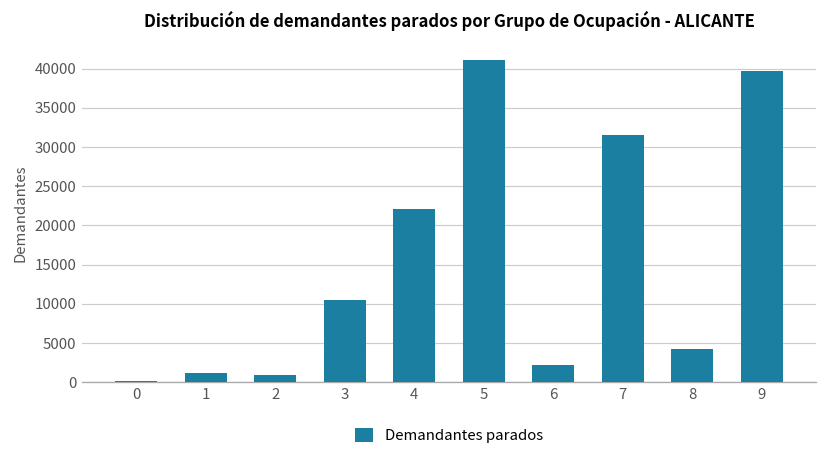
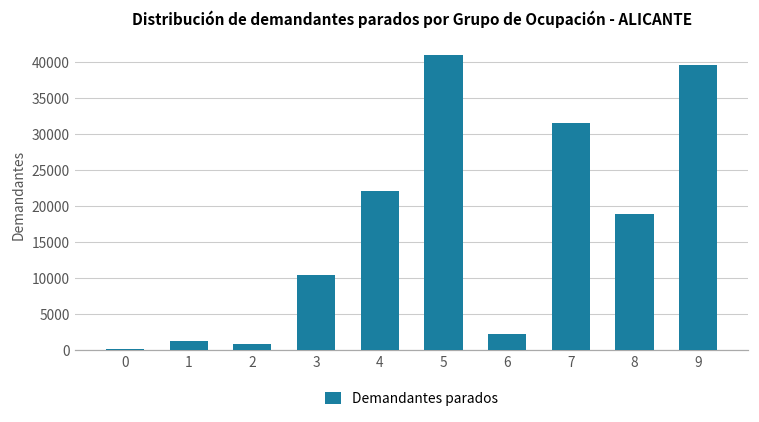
  {
    "1": 1000,
    "2": 1000,
    "3": 10000,
    "4": 22000,
    "5": 41000,
    "6": 2000,
    "7": 32000,
-   "8": 4000,
+   "8": 19000,
    "9": 40000
  }
